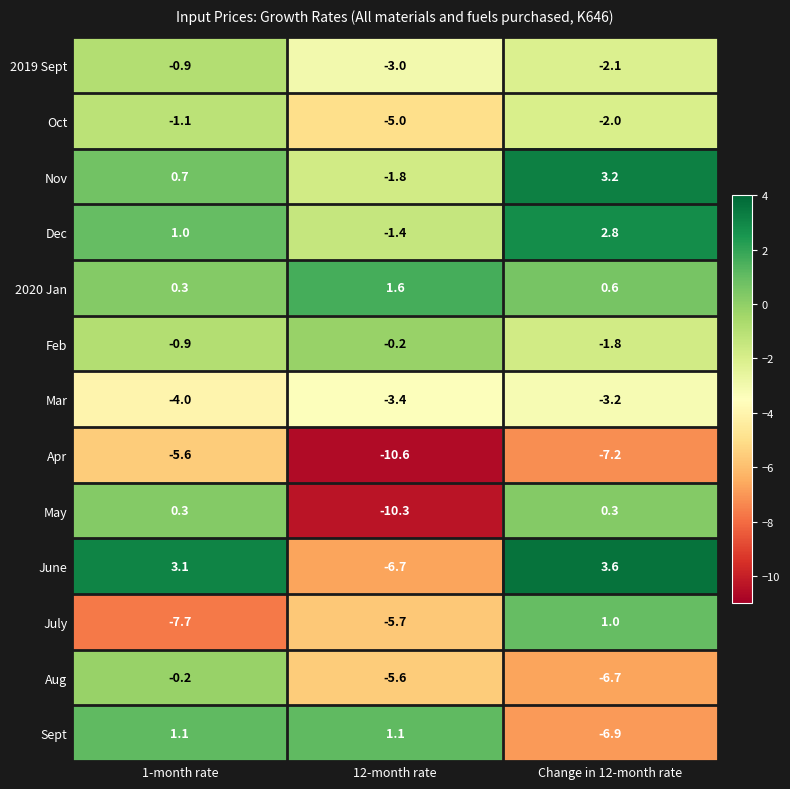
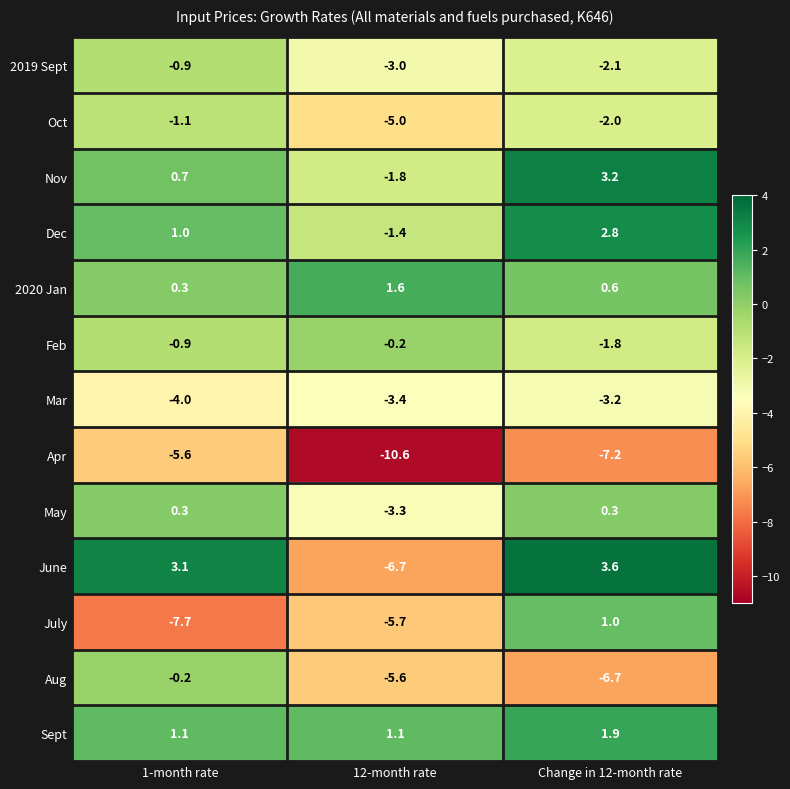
  {
    "2019 Sept": {
      "1-month rate": -0.9,
      "12-month rate": -3.0,
      "Change in 12-month rate": -2.1
    },
    "Oct": {
      "1-month rate": -1.1,
      "12-month rate": -5.0,
      "Change in 12-month rate": -2.0
    },
    "Nov": {
      "1-month rate": 0.7,
      "12-month rate": -1.8,
      "Change in 12-month rate": 3.2
    },
    "Dec": {
      "1-month rate": 1.0,
      "12-month rate": -1.4,
      "Change in 12-month rate": 2.8
    },
    "2020 Jan": {
      "1-month rate": 0.3,
      "12-month rate": 1.6,
      "Change in 12-month rate": 0.6
    },
    "Feb": {
      "1-month rate": -0.9,
      "12-month rate": -0.2,
      "Change in 12-month rate": -1.8
    },
    "Mar": {
      "1-month rate": -4.0,
      "12-month rate": -3.4,
      "Change in 12-month rate": -3.2
    },
    "Apr": {
      "1-month rate": -5.6,
      "12-month rate": -10.6,
      "Change in 12-month rate": -7.2
    },
    "May": {
      "1-month rate": 0.3,
-     "12-month rate": -10.3,
+     "12-month rate": -3.3,
      "Change in 12-month rate": 0.3
    },
    "June": {
      "1-month rate": 3.1,
      "12-month rate": -6.7,
      "Change in 12-month rate": 3.6
    },
    "July": {
      "1-month rate": -7.7,
      "12-month rate": -5.7,
      "Change in 12-month rate": 1.0
    },
    "Aug": {
      "1-month rate": -0.2,
      "12-month rate": -5.6,
      "Change in 12-month rate": -6.7
    },
    "Sept": {
      "1-month rate": 1.1,
      "12-month rate": 1.1,
-     "Change in 12-month rate": -6.9
+     "Change in 12-month rate": 1.9
    }
  }
